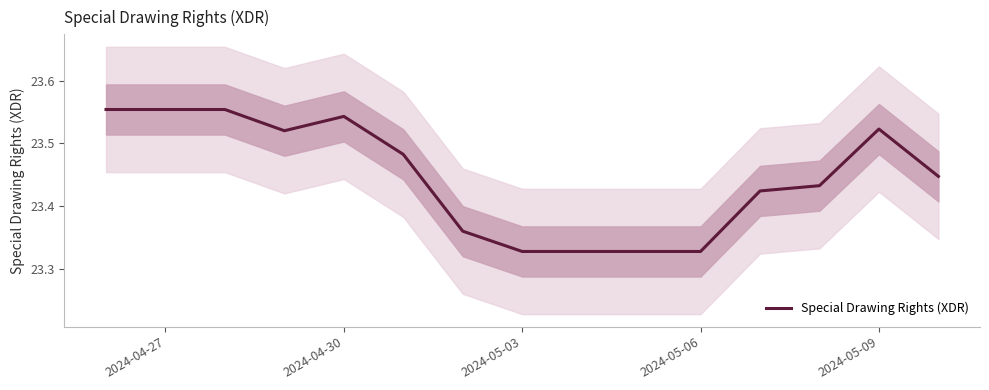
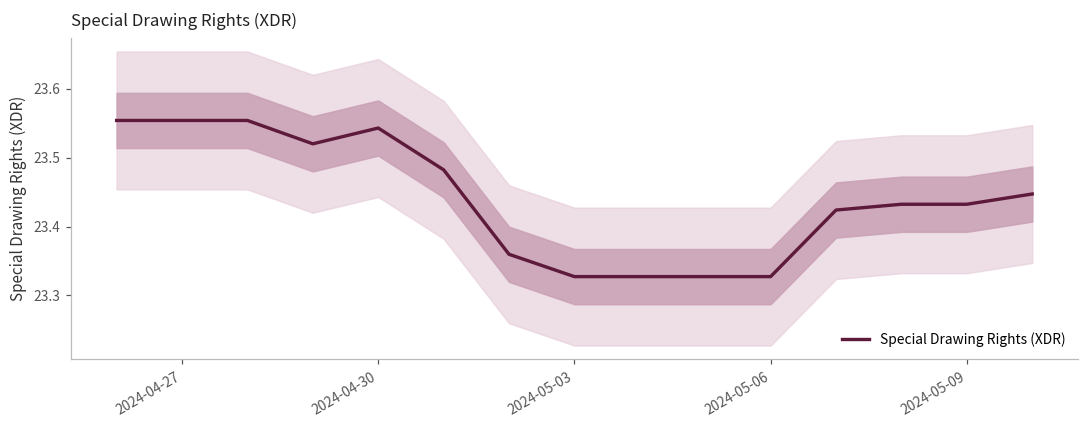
  {
    "Special Drawing Rights (XDR)": {
      "2024-04-27": 23.55,
      "2024-04-30": 23.54,
      "2024-05-03": 23.33,
      "2024-05-06": 23.33,
-     "2024-05-09": 23.52
+     "2024-05-09": 23.43
    }
  }
